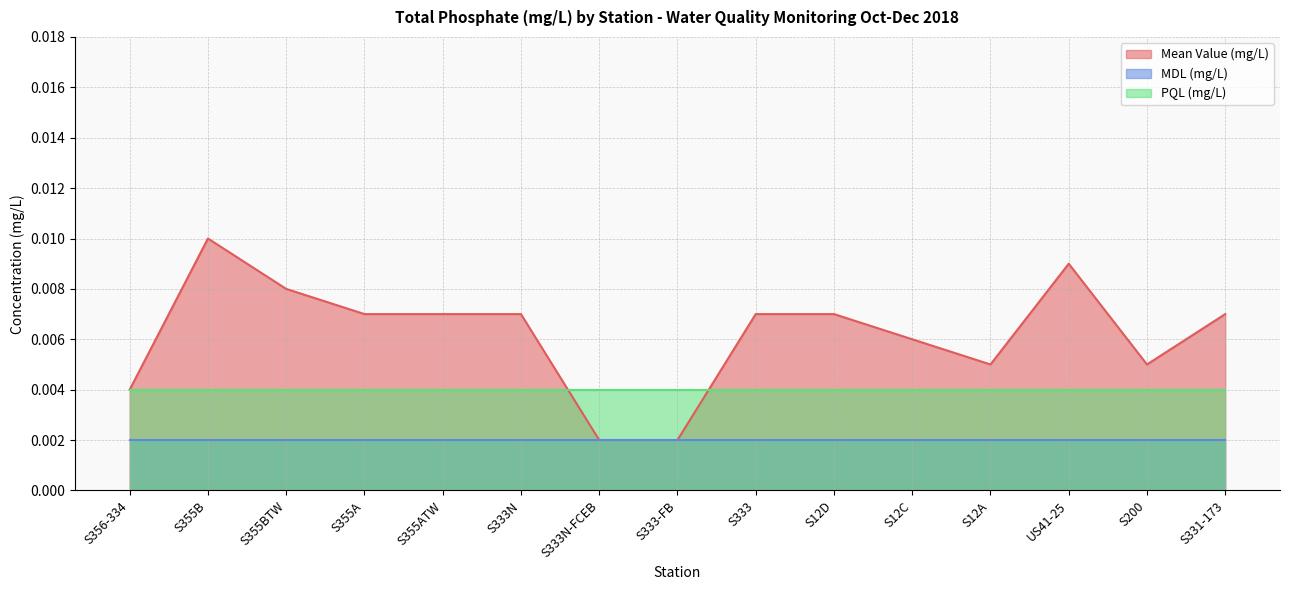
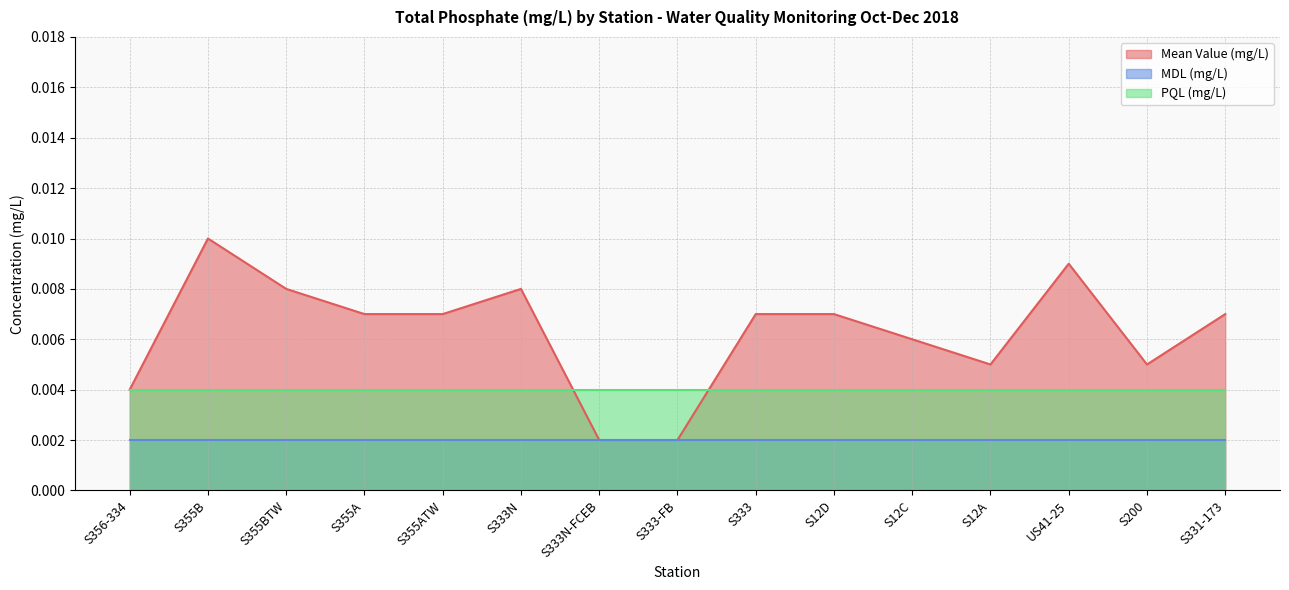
  {
    "Mean Value (mg/L)": {
      "S355B": 0.010,
      "S355BTW": 0.008,
      "S355A": 0.007,
      "S355ATW": 0.007,
-     "S333N": 0.007,
+     "S333N": 0.008,
      "S333": 0.007,
      "S12D": 0.007,
      "S12C": 0.006,
      "S12A": 0.005,
      "US41-25": 0.009,
      "S200": 0.005,
      "S331-173": 0.007
    },
    "MDL (mg/L)": {
      "S356-334": 0.002,
      "S355B": 0.002,
      "S355BTW": 0.002,
      "S355A": 0.002,
      "S355ATW": 0.002,
      "S333N": 0.002,
      "S333": 0.002,
      "S12D": 0.002,
      "S12C": 0.002,
      "S12A": 0.002,
      "US41-25": 0.002,
      "S200": 0.002,
      "S331-173": 0.002
    },
    "PQL (mg/L)": {
      "S355B": 0.004,
      "S355BTW": 0.004,
      "S355A": 0.004,
      "S355ATW": 0.004,
      "S333N": 0.004,
      "S333N-FCEB": 0.004,
      "S333-FB": 0.004,
      "S333": 0.004,
      "S12D": 0.004,
      "S12C": 0.004,
      "S12A": 0.004,
      "US41-25": 0.004,
      "S200": 0.004,
      "S331-173": 0.004
    }
  }
